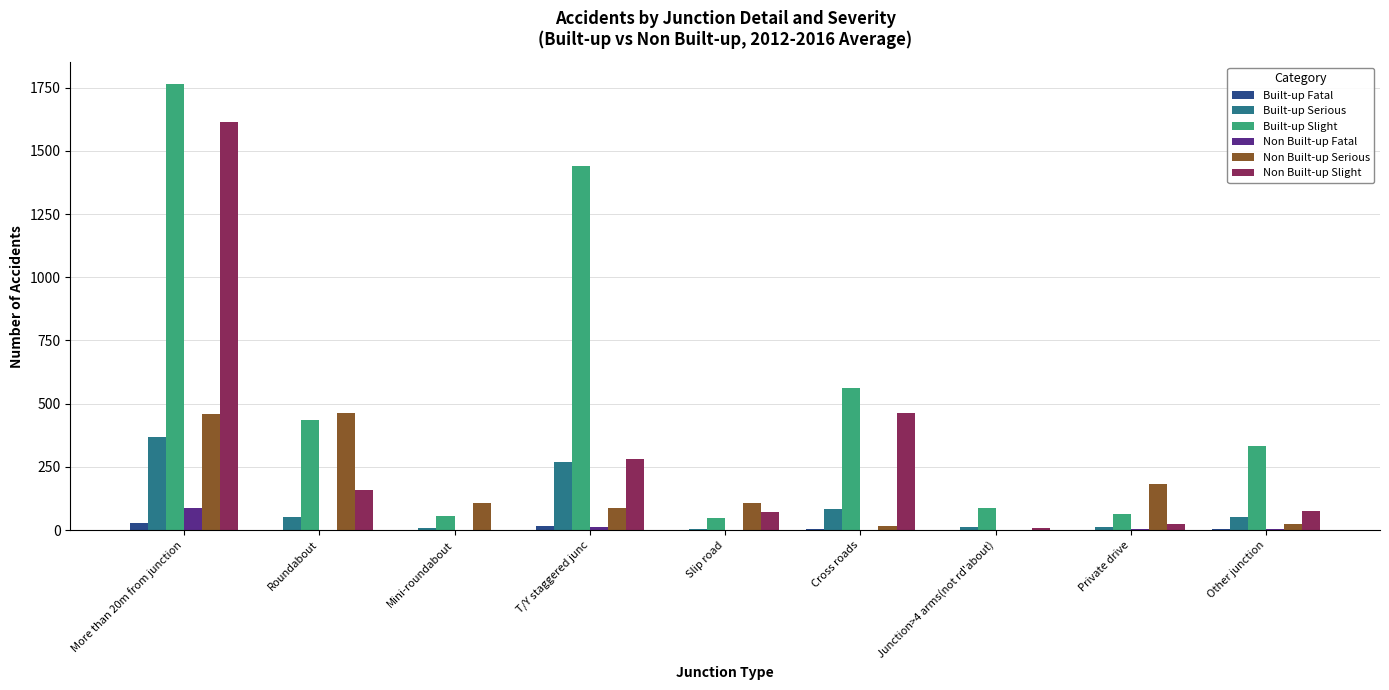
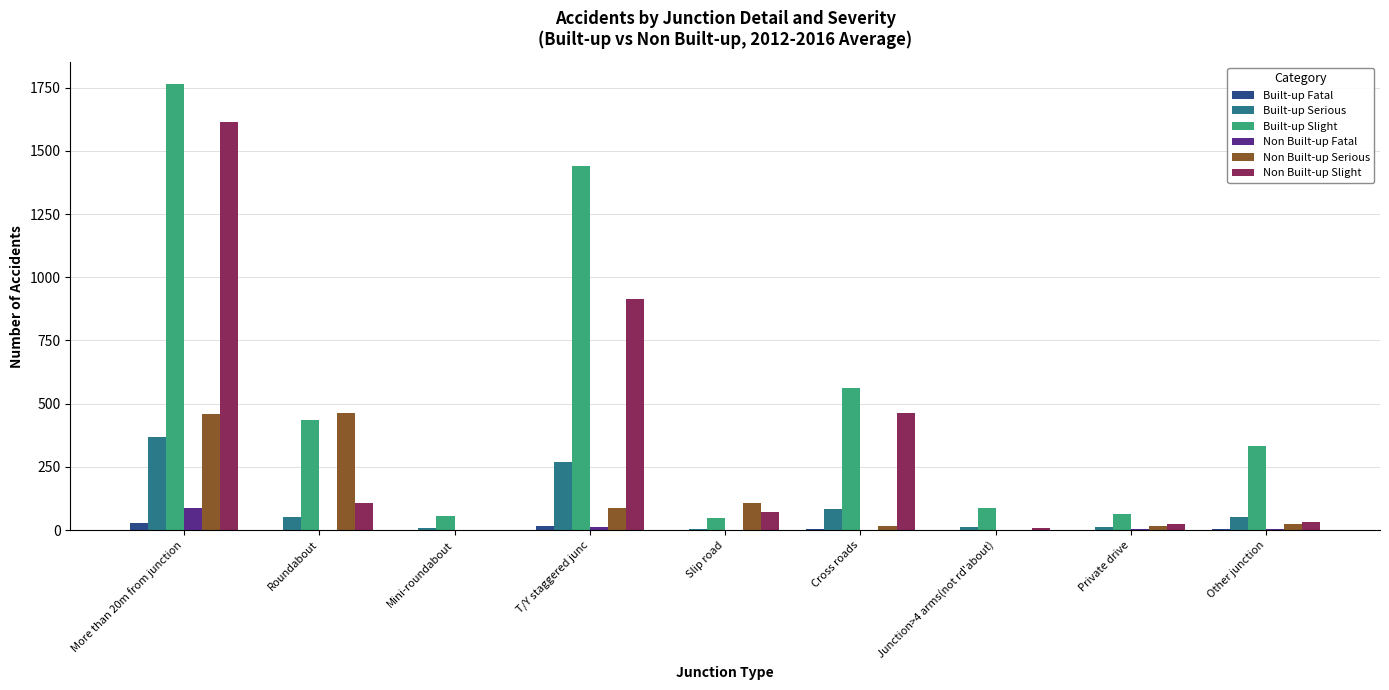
  {
    "Non Built-up Serious": {
      "More than 20m from junction": 460,
      "Roundabout": 460,
-     "Mini-roundabout": 110,
+     "Mini-roundabout": 0,
      "T/Y staggered junc": 90,
      "Slip road": 110,
      "Cross roads": 20,
-     "Private drive": 180,
+     "Private drive": 20,
      "Other junction": 20
    },
    "Non Built-up Slight": {
      "More than 20m from junction": 1620,
-     "Roundabout": 160,
-     "T/Y staggered junc": 280,
+     "Roundabout": 110,
+     "T/Y staggered junc": 910,
      "Slip road": 70,
      "Cross roads": 460,
      "Private drive": 20,
-     "Other junction": 70
+     "Other junction": 30
    }
  }
